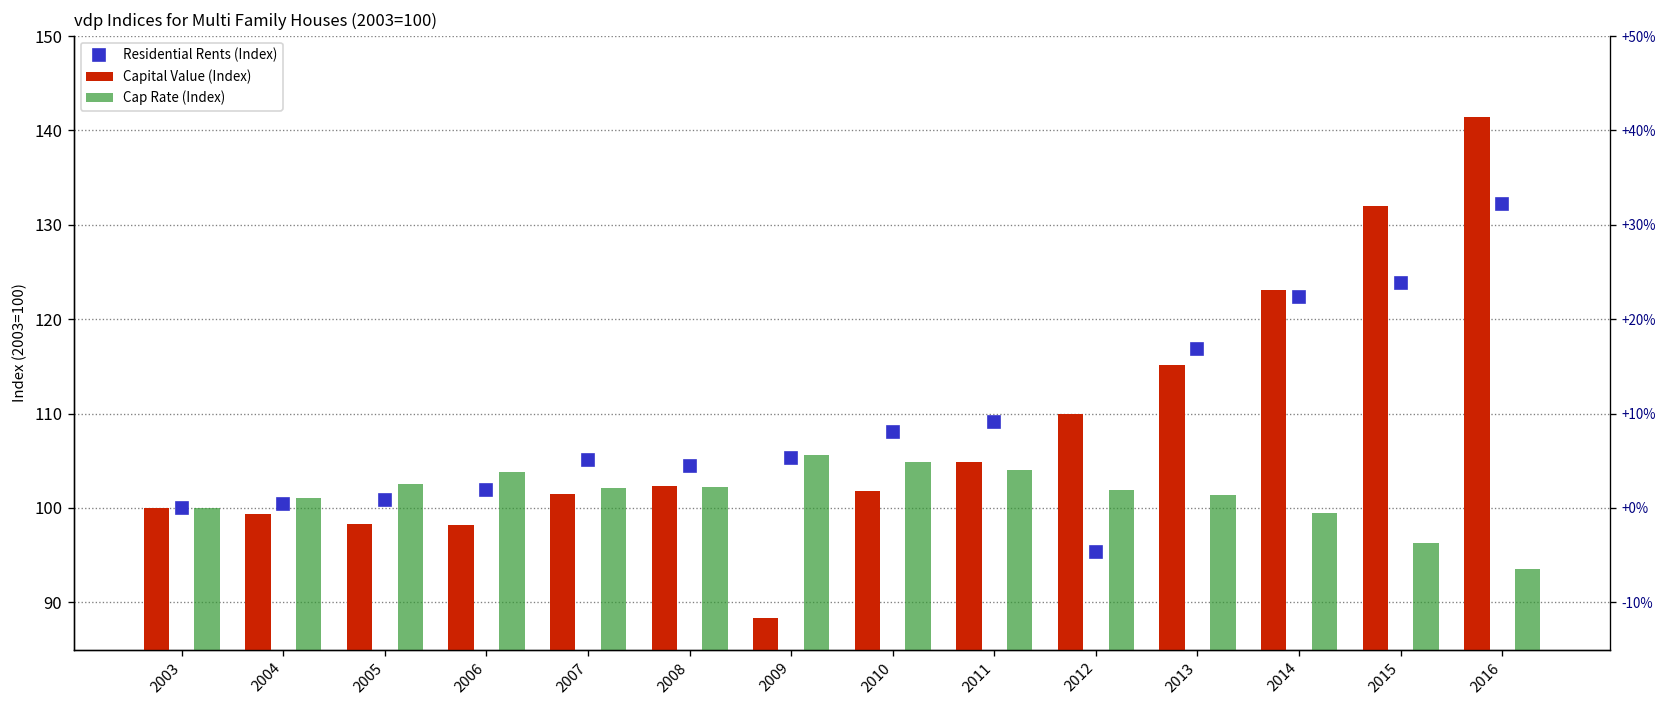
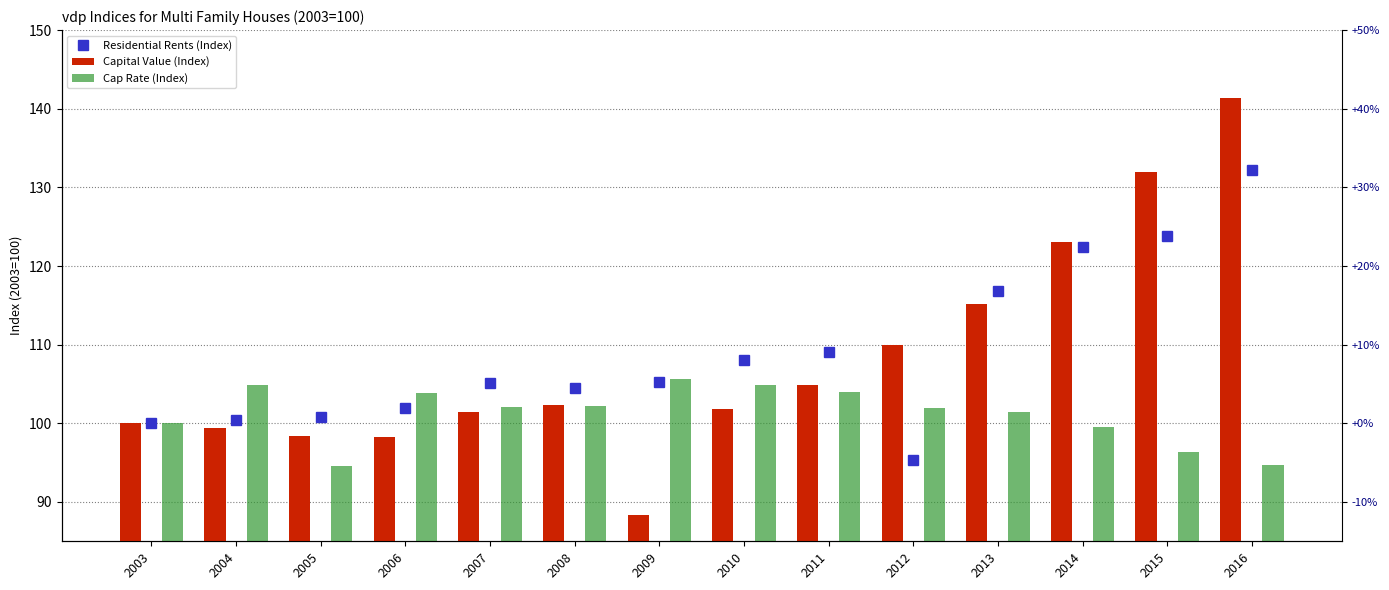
  {
    "Capital Value (Index)": {
      "2003": 100,
      "2004": 99,
      "2005": 98,
      "2006": 98,
      "2007": 102,
      "2008": 102,
      "2009": 88,
      "2010": 102,
      "2011": 105,
      "2012": 110,
      "2013": 115,
      "2014": 123,
      "2015": 132,
      "2016": 141
    },
    "Residential Rents (Index)": {
      "2003": 100,
      "2004": 100,
      "2005": 101,
      "2006": 102,
      "2007": 105,
      "2008": 105,
      "2009": 105,
      "2010": 108,
      "2011": 109,
      "2012": 95,
      "2013": 117,
      "2014": 122,
      "2015": 124,
      "2016": 132
    },
    "Cap Rate (Index)": {
      "2003": 100,
-     "2004": 101,
-     "2005": 103,
+     "2004": 105,
+     "2005": 95,
      "2006": 104,
      "2007": 102,
      "2008": 102,
      "2009": 106,
      "2010": 105,
      "2011": 104,
      "2012": 102,
      "2013": 101,
      "2014": 100,
      "2015": 96,
-     "2016": 94
+     "2016": 95
    }
  }
